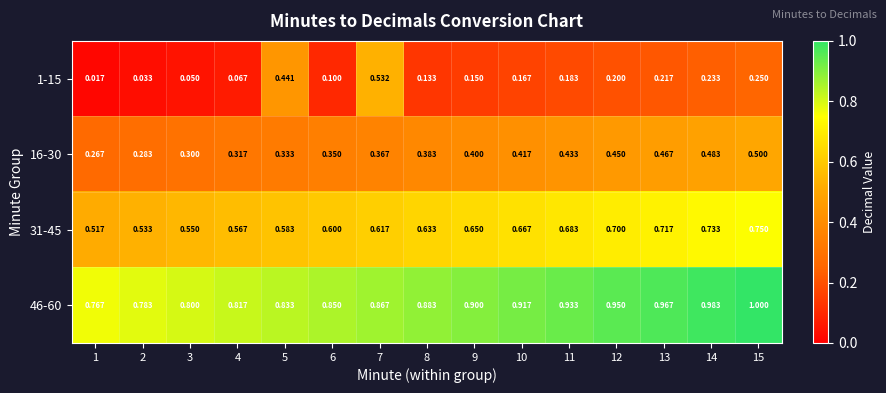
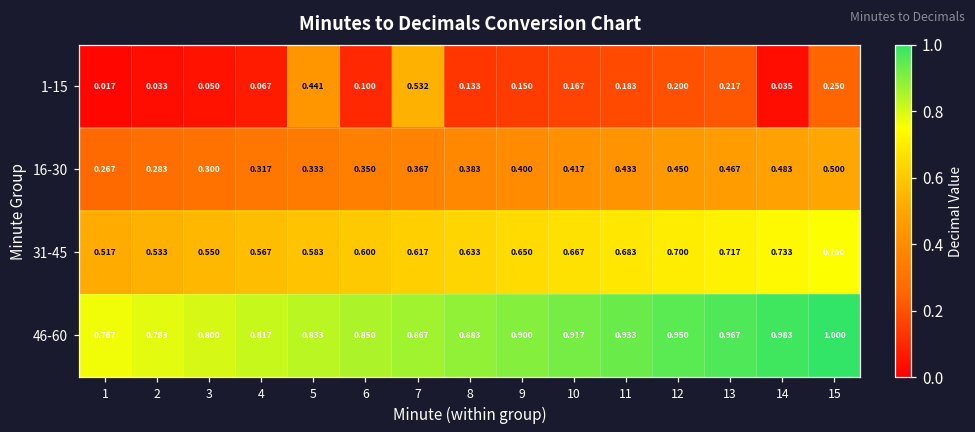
  {
    "1-15": {
      "1": 0.017,
      "2": 0.033,
      "3": 0.050,
      "4": 0.067,
      "5": 0.441,
      "6": 0.100,
      "7": 0.532,
      "8": 0.133,
      "9": 0.150,
      "10": 0.167,
      "11": 0.183,
      "12": 0.200,
      "13": 0.217,
-     "14": 0.233,
+     "14": 0.035,
      "15": 0.250
    },
    "16-30": {
      "1": 0.267,
      "2": 0.283,
      "3": 0.300,
      "4": 0.317,
      "5": 0.333,
      "6": 0.350,
      "7": 0.367,
      "8": 0.383,
      "9": 0.400,
      "10": 0.417,
      "11": 0.433,
      "12": 0.450,
      "13": 0.467,
      "14": 0.483,
      "15": 0.500
    },
    "31-45": {
      "1": 0.517,
      "2": 0.533,
      "3": 0.550,
      "4": 0.567,
      "5": 0.583,
      "6": 0.600,
      "7": 0.617,
      "8": 0.633,
      "9": 0.650,
      "10": 0.667,
      "11": 0.683,
      "12": 0.700,
      "13": 0.717,
      "14": 0.733,
      "15": 0.750
    },
    "46-60": {
      "1": 0.767,
      "2": 0.783,
      "3": 0.800,
      "4": 0.817,
      "5": 0.833,
      "6": 0.850,
      "7": 0.867,
      "8": 0.883,
      "9": 0.900,
      "10": 0.917,
      "11": 0.933,
      "12": 0.950,
      "13": 0.967,
      "14": 0.983,
      "15": 1.000
    }
  }
